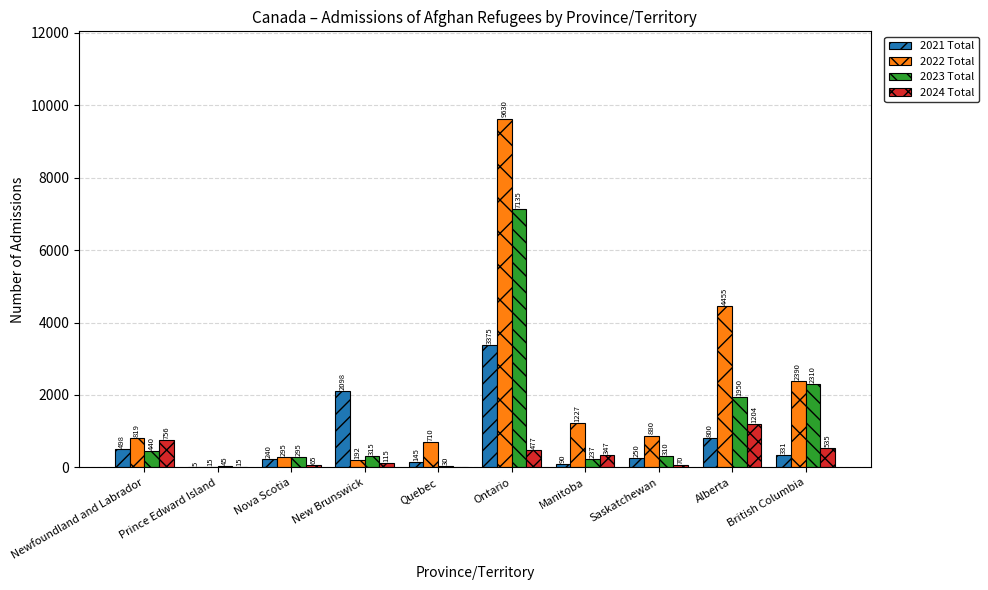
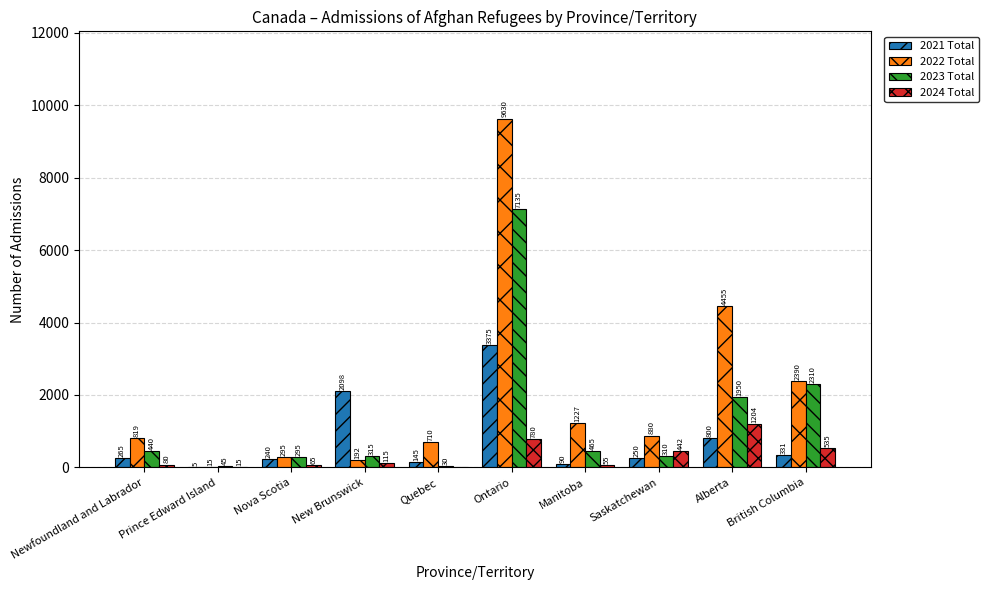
  {
    "2021 Total": {
-     "Newfoundland and Labrador": 498,
+     "Newfoundland and Labrador": 265,
      "Prince Edward Island": 5,
      "Nova Scotia": 240,
      "New Brunswick": 2098,
      "Quebec": 145,
      "Ontario": 3375,
      "Manitoba": 90,
      "Saskatchewan": 250,
      "Alberta": 800,
      "British Columbia": 331
    },
    "2022 Total": {
      "Newfoundland and Labrador": 819,
      "Prince Edward Island": 15,
      "Nova Scotia": 295,
      "New Brunswick": 192,
      "Quebec": 710,
      "Ontario": 9630,
      "Manitoba": 1227,
      "Saskatchewan": 880,
      "Alberta": 4455,
      "British Columbia": 2390
    },
    "2023 Total": {
      "Newfoundland and Labrador": 440,
      "Prince Edward Island": 45,
      "Nova Scotia": 295,
      "New Brunswick": 315,
      "Quebec": 30,
      "Ontario": 7135,
-     "Manitoba": 237,
+     "Manitoba": 465,
      "Saskatchewan": 310,
      "Alberta": 1950,
      "British Columbia": 2310
    },
    "2024 Total": {
-     "Newfoundland and Labrador": 756,
+     "Newfoundland and Labrador": 80,
      "Prince Edward Island": 15,
      "Nova Scotia": 65,
      "New Brunswick": 115,
-     "Ontario": 477,
-     "Manitoba": 347,
-     "Saskatchewan": 70,
+     "Ontario": 780,
+     "Manitoba": 55,
+     "Saskatchewan": 442,
      "Alberta": 1204,
      "British Columbia": 535
    }
  }
